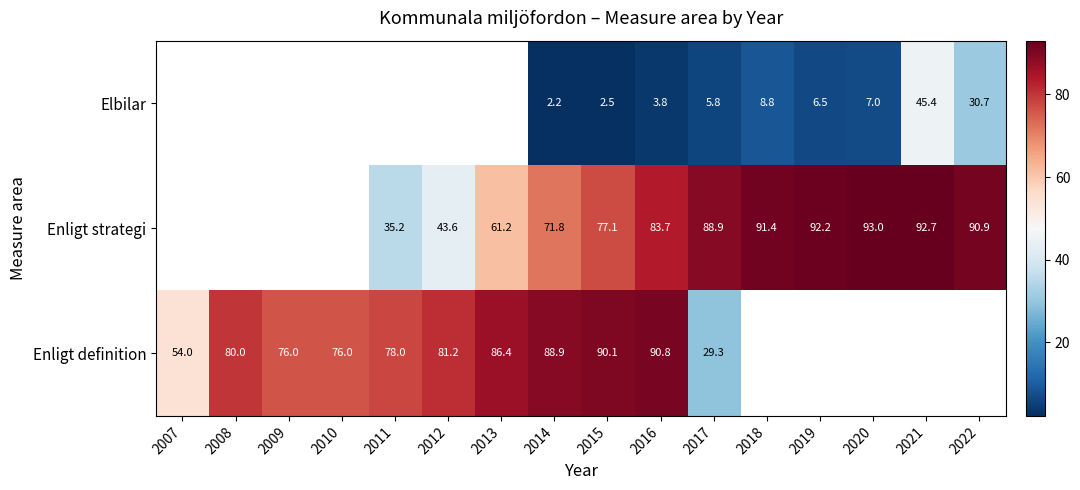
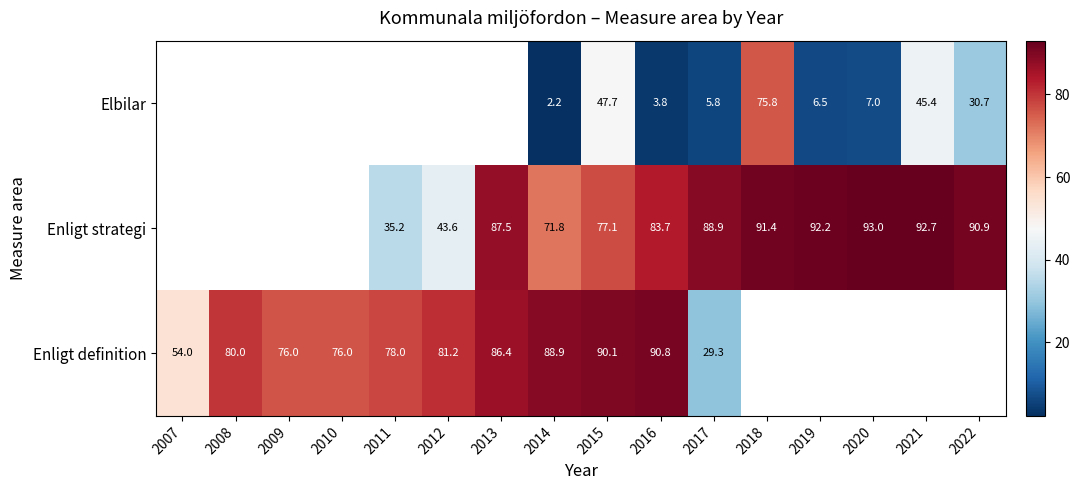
  {
    "Elbilar": {
      "2014": 2.2,
-     "2015": 2.5,
+     "2015": 47.7,
      "2016": 3.8,
      "2017": 5.8,
-     "2018": 8.8,
+     "2018": 75.8,
      "2019": 6.5,
      "2020": 7.0,
      "2021": 45.4,
      "2022": 30.7
    },
    "Enligt strategi": {
      "2011": 35.2,
      "2012": 43.6,
-     "2013": 61.2,
+     "2013": 87.5,
      "2014": 71.8,
      "2015": 77.1,
      "2016": 83.7,
      "2017": 88.9,
      "2018": 91.4,
      "2019": 92.2,
      "2020": 93.0,
      "2021": 92.7,
      "2022": 90.9
    },
    "Enligt definition": {
      "2007": 54.0,
      "2008": 80.0,
      "2009": 76.0,
      "2010": 76.0,
      "2011": 78.0,
      "2012": 81.2,
      "2013": 86.4,
      "2014": 88.9,
      "2015": 90.1,
      "2016": 90.8,
      "2017": 29.3
    }
  }
